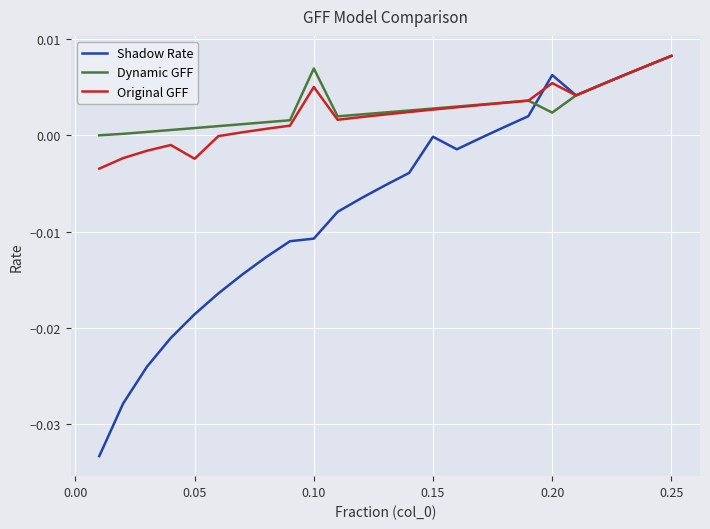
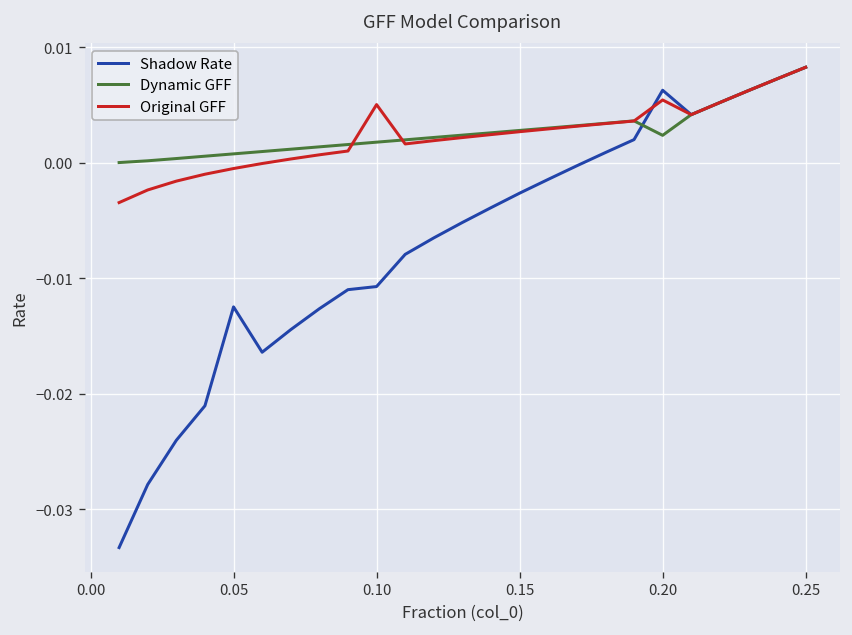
  {
    "Shadow Rate": {
-     "0.05": -0.019,
+     "0.05": -0.012,
      "0.10": -0.011,
-     "0.15": 0.000,
+     "0.15": -0.003,
      "0.20": 0.006
    },
    "Dynamic GFF": {
      "0.05": 0.001,
-     "0.10": 0.007,
+     "0.10": 0.002,
      "0.20": 0.002
    },
    "Original GFF": {
-     "0.05": -0.002,
+     "0.05": -0.001,
      "0.10": 0.005,
      "0.20": 0.005
    }
  }
